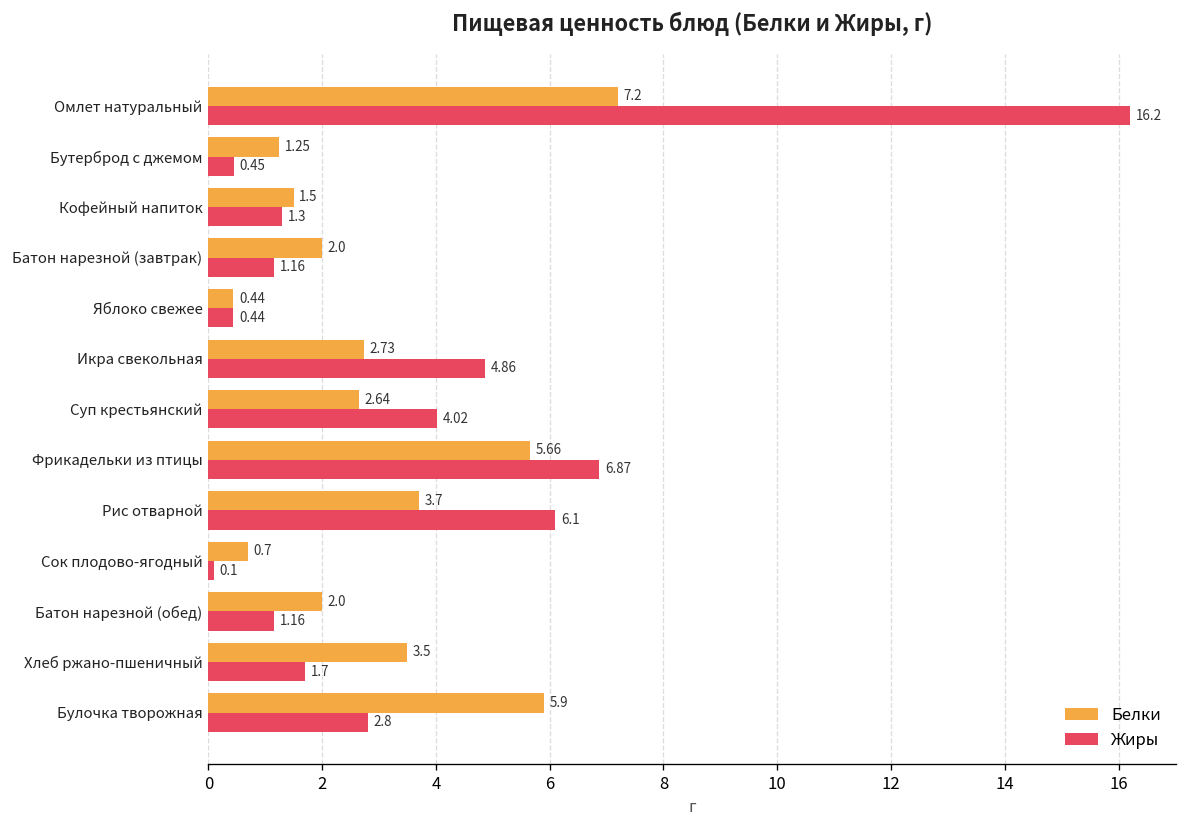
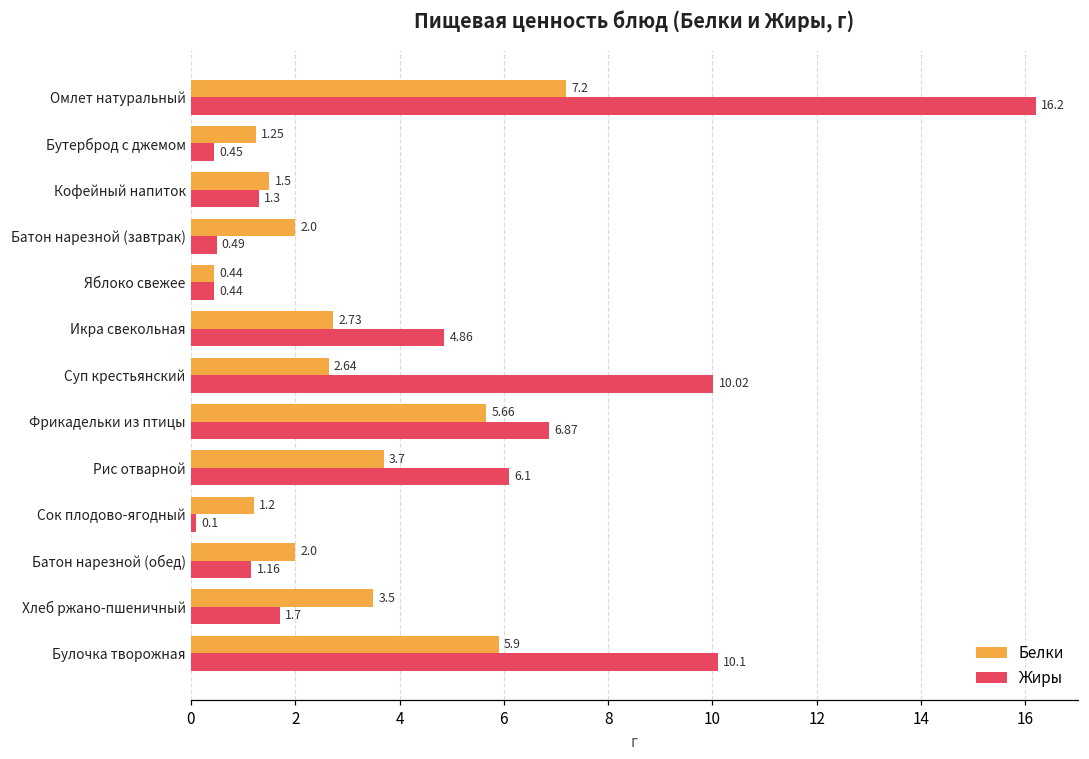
  {
    "Белки": {
      "Омлет натуральный": 7.2,
      "Бутерброд с джемом": 1.25,
      "Кофейный напиток": 1.5,
      "Батон нарезной (завтрак)": 2.0,
      "Яблоко свежее": 0.44,
      "Икра свекольная": 2.73,
      "Суп крестьянский": 2.64,
      "Фрикадельки из птицы": 5.66,
      "Рис отварной": 3.7,
-     "Сок плодово-ягодный": 0.7,
+     "Сок плодово-ягодный": 1.2,
      "Батон нарезной (обед)": 2.0,
      "Хлеб ржано-пшеничный": 3.5,
      "Булочка творожная": 5.9
    },
    "Жиры": {
      "Омлет натуральный": 16.2,
      "Бутерброд с джемом": 0.45,
      "Кофейный напиток": 1.3,
-     "Батон нарезной (завтрак)": 1.16,
+     "Батон нарезной (завтрак)": 0.49,
      "Яблоко свежее": 0.44,
      "Икра свекольная": 4.86,
-     "Суп крестьянский": 4.02,
+     "Суп крестьянский": 10.02,
      "Фрикадельки из птицы": 6.87,
      "Рис отварной": 6.1,
      "Сок плодово-ягодный": 0.1,
      "Батон нарезной (обед)": 1.16,
      "Хлеб ржано-пшеничный": 1.7,
-     "Булочка творожная": 2.8
+     "Булочка творожная": 10.1
    }
  }
